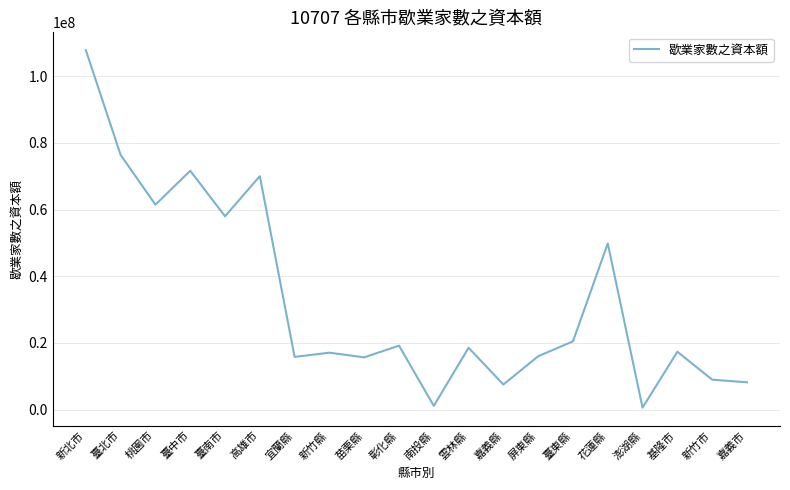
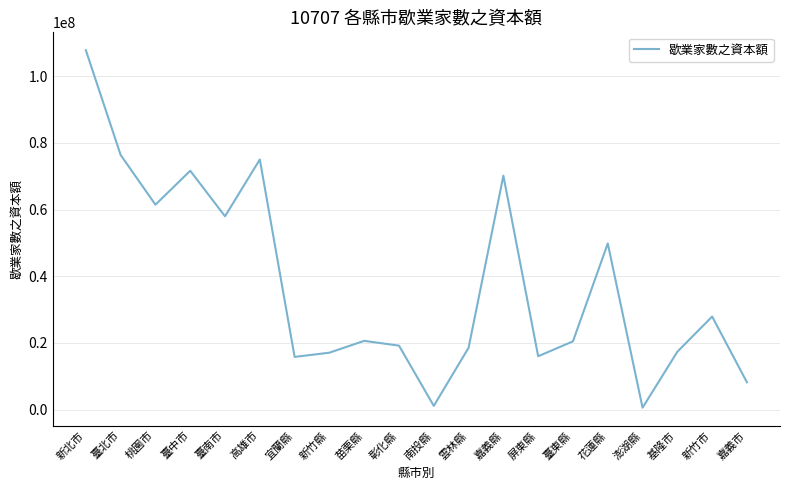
  {
    "新北市": 108000000,
    "臺北市": 76000000,
    "桃園市": 61000000,
    "臺中市": 72000000,
    "臺南市": 58000000,
-   "高雄市": 70000000,
+   "高雄市": 75000000,
    "宜蘭縣": 16000000,
    "新竹縣": 17000000,
-   "苗栗縣": 16000000,
+   "苗栗縣": 21000000,
    "彰化縣": 19000000,
    "南投縣": 1000000,
    "雲林縣": 19000000,
-   "嘉義縣": 8000000,
+   "嘉義縣": 70000000,
    "屏東縣": 16000000,
    "臺東縣": 20000000,
    "花蓮縣": 50000000,
    "澎湖縣": 1000000,
    "基隆市": 17000000,
-   "新竹市": 9000000,
+   "新竹市": 28000000,
    "嘉義市": 8000000
  }
